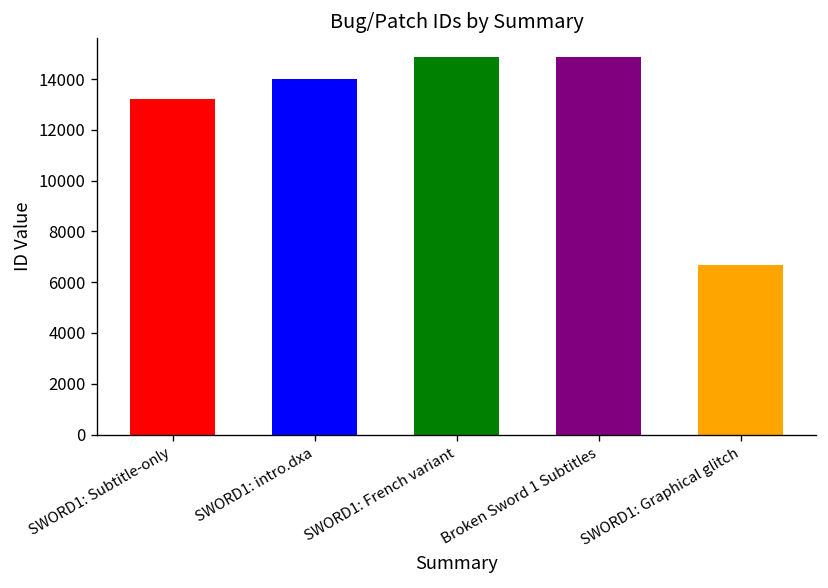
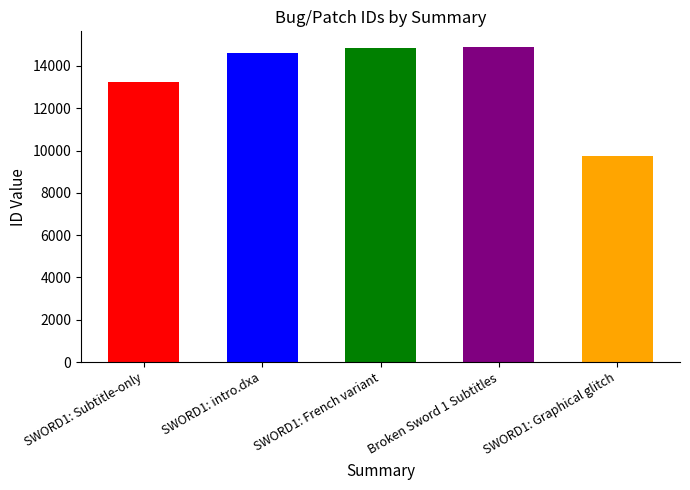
  {
    "SWORD1: Subtitle-only": 13200,
-   "SWORD1: intro.dxa": 14000,
+   "SWORD1: intro.dxa": 14600,
    "SWORD1: French variant": 14900,
    "Broken Sword 1 Subtitles": 14900,
-   "SWORD1: Graphical glitch": 6700
+   "SWORD1: Graphical glitch": 9800
  }
